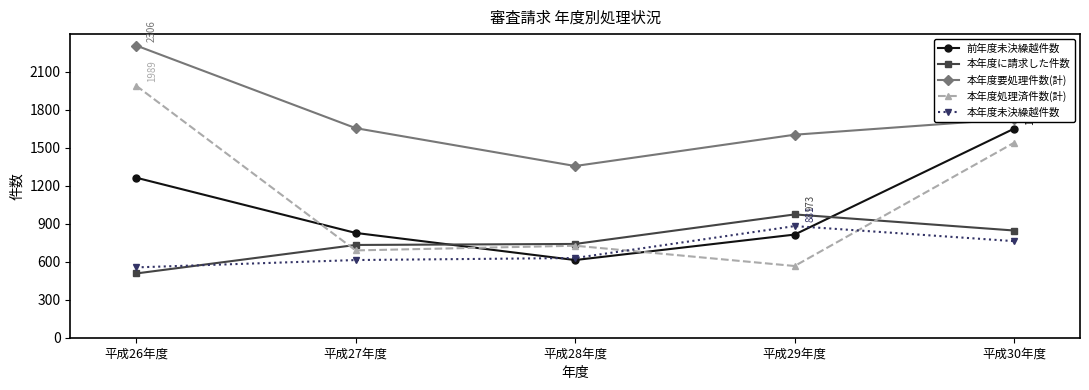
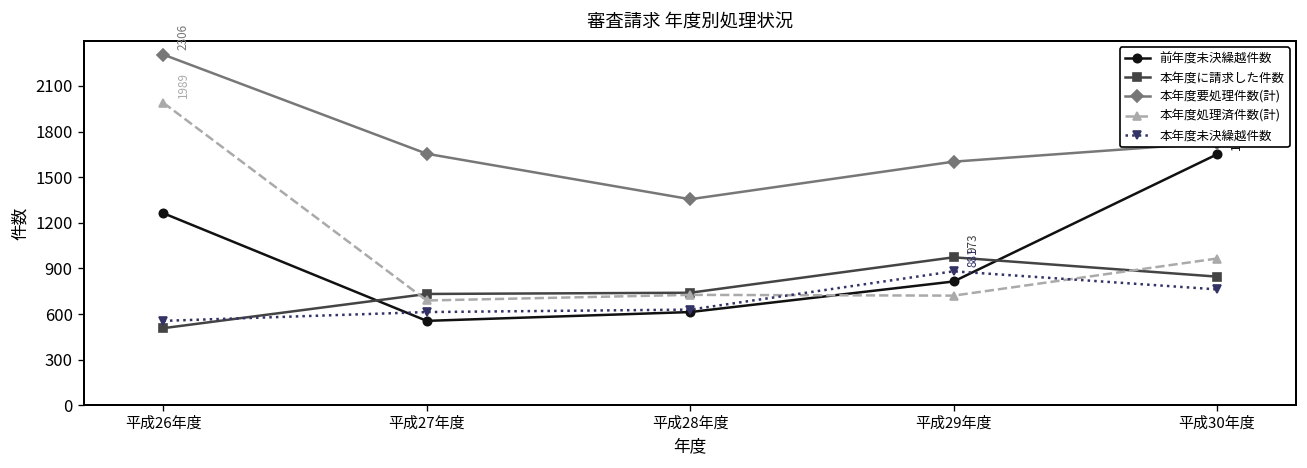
  {
    "前年度未決繰越件数": {
      "平成26年度": 1260,
-     "平成27年度": 830,
+     "平成27年度": 560,
      "平成29年度": 810
    },
    "本年度要処理件数(計)": {
      "平成26年度": 2306
    },
    "本年度処理済件数(計)": {
      "平成27年度": 690,
-     "平成29年度": 570,
-     "平成30年度": 1540
+     "平成29年度": 720,
+     "平成30年度": 970
    }
  }
